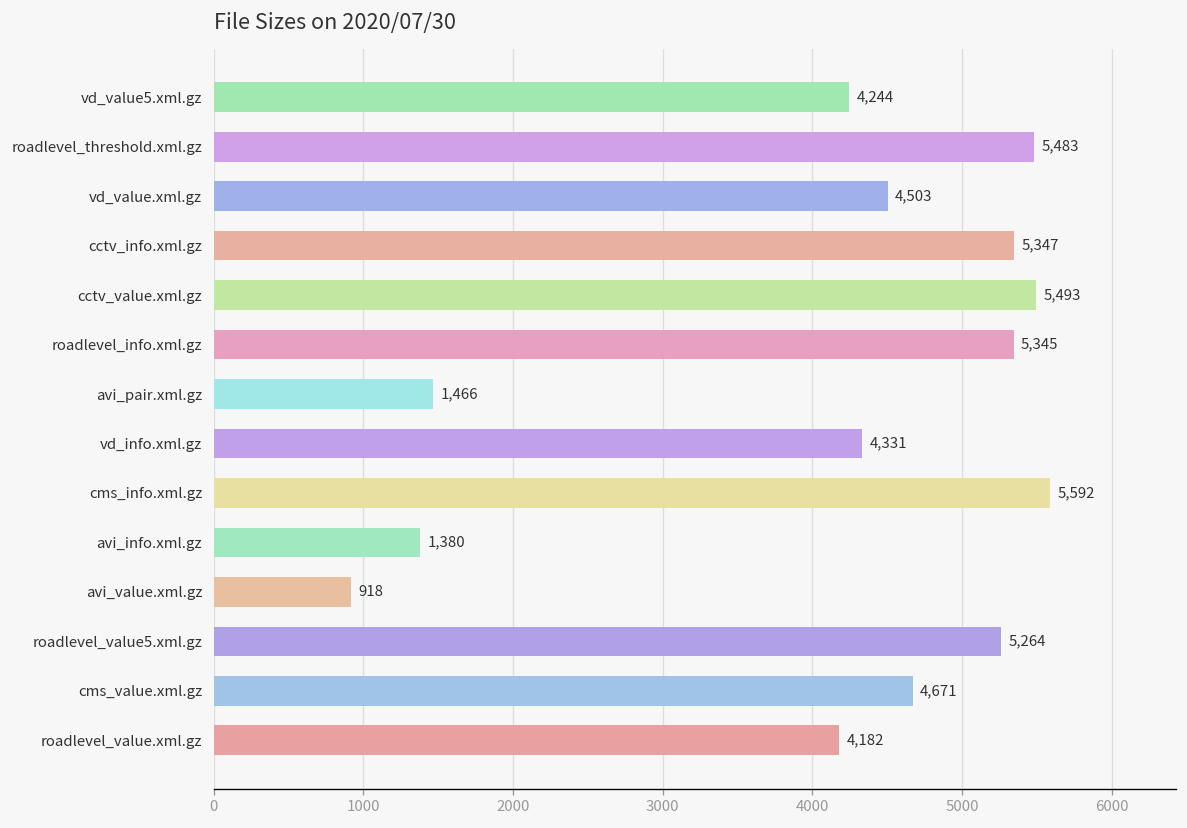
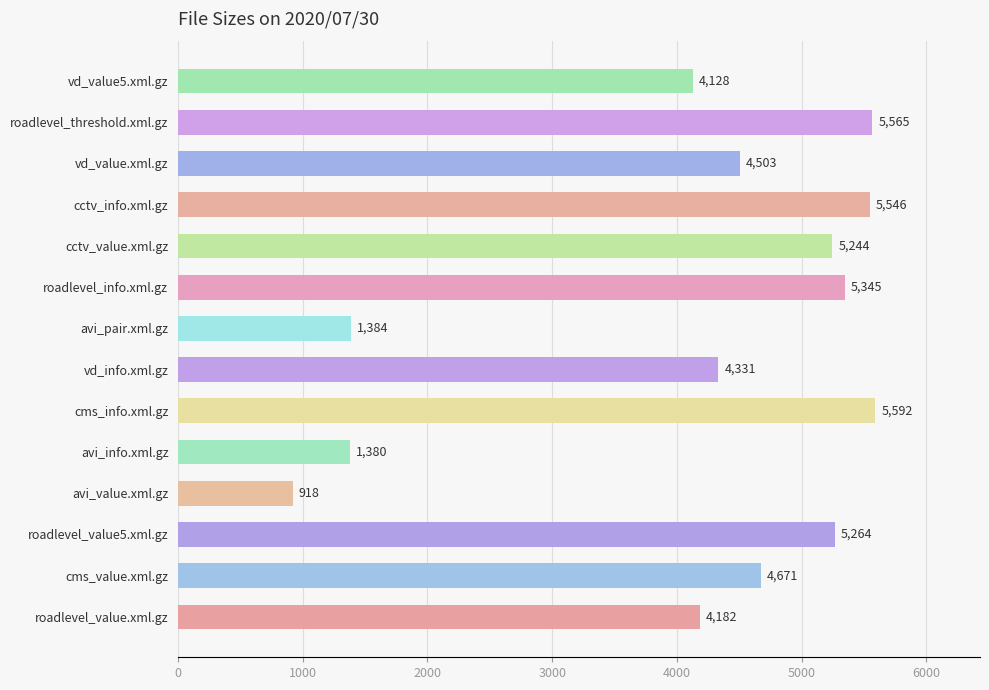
  {
-   "vd_value5.xml.gz": "4,244",
-   "roadlevel_threshold.xml.gz": "5,483",
+   "vd_value5.xml.gz": "4,128",
+   "roadlevel_threshold.xml.gz": "5,565",
    "vd_value.xml.gz": "4,503",
-   "cctv_info.xml.gz": "5,347",
-   "cctv_value.xml.gz": "5,493",
+   "cctv_info.xml.gz": "5,546",
+   "cctv_value.xml.gz": "5,244",
    "roadlevel_info.xml.gz": "5,345",
-   "avi_pair.xml.gz": "1,466",
+   "avi_pair.xml.gz": "1,384",
    "vd_info.xml.gz": "4,331",
    "cms_info.xml.gz": "5,592",
    "avi_info.xml.gz": "1,380",
    "avi_value.xml.gz": "918",
    "roadlevel_value5.xml.gz": "5,264",
    "cms_value.xml.gz": "4,671",
    "roadlevel_value.xml.gz": "4,182"
  }
